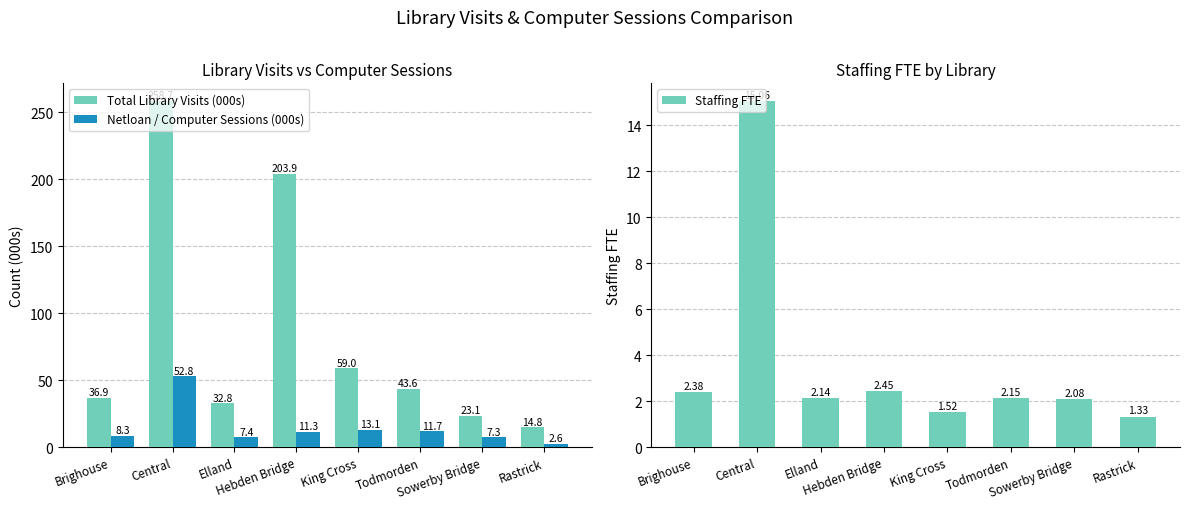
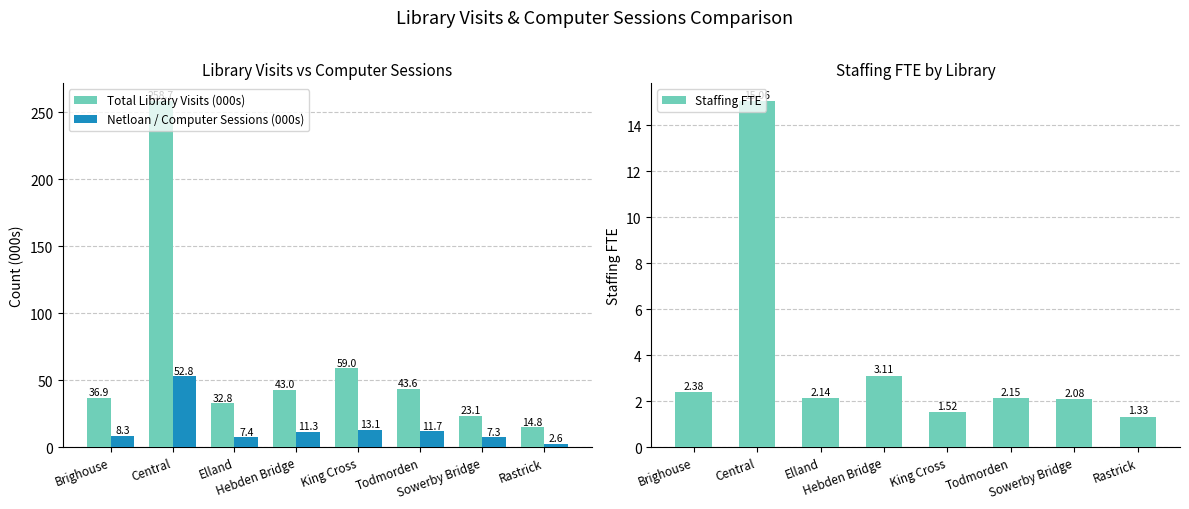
  {
    "Library Visits vs Computer Sessions": {
      "Total Library Visits (000s)": {
        "Brighouse": 36.9,
        "Elland": 32.8,
-       "Hebden Bridge": 203.9,
+       "Hebden Bridge": 43.0,
        "King Cross": 59.0,
        "Todmorden": 43.6,
        "Sowerby Bridge": 23.1,
        "Rastrick": 14.8
      },
      "Netloan / Computer Sessions (000s)": {
        "Brighouse": 8.3,
        "Central": 52.8,
        "Elland": 7.4,
        "Hebden Bridge": 11.3,
        "King Cross": 13.1,
        "Todmorden": 11.7,
        "Sowerby Bridge": 7.3,
        "Rastrick": 2.6
      }
    },
    "Staffing FTE by Library": {
      "Brighouse": 2.38,
      "Elland": 2.14,
-     "Hebden Bridge": 2.45,
+     "Hebden Bridge": 3.11,
      "King Cross": 1.52,
      "Todmorden": 2.15,
      "Sowerby Bridge": 2.08,
      "Rastrick": 1.33
    }
  }
